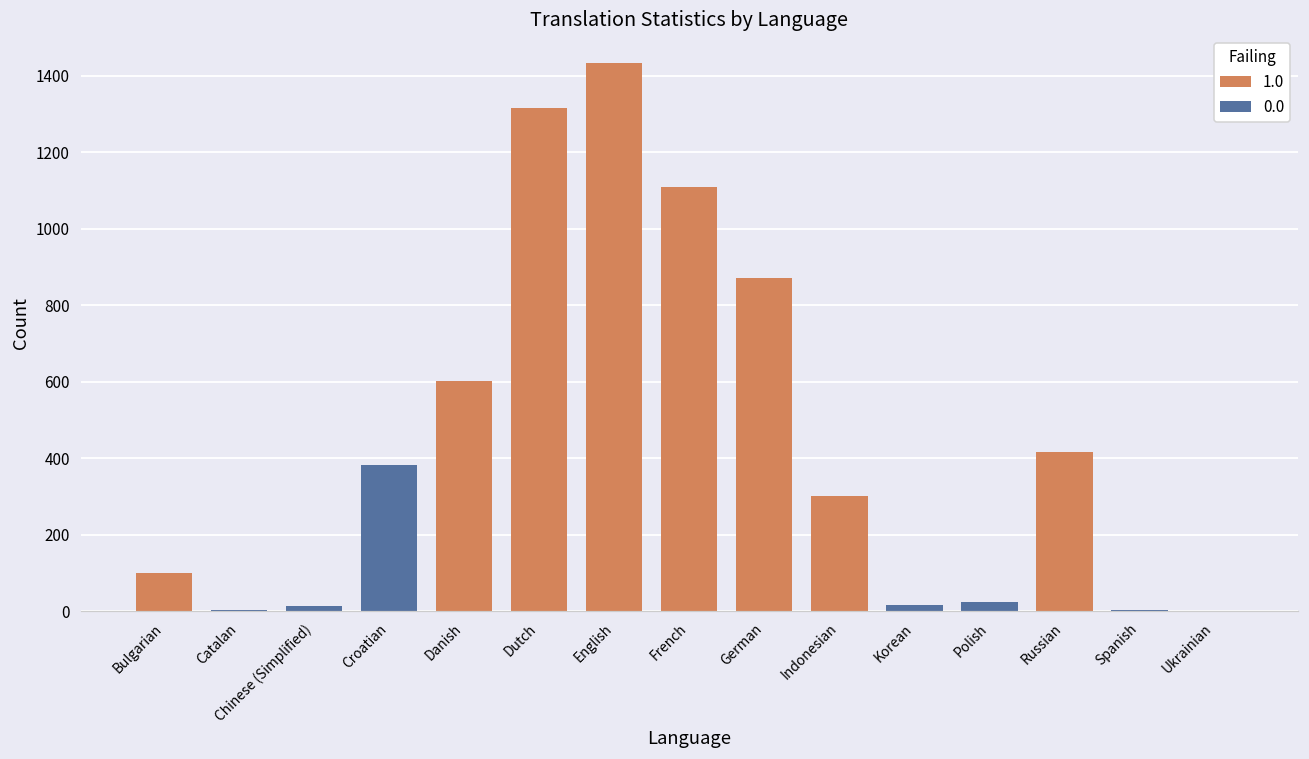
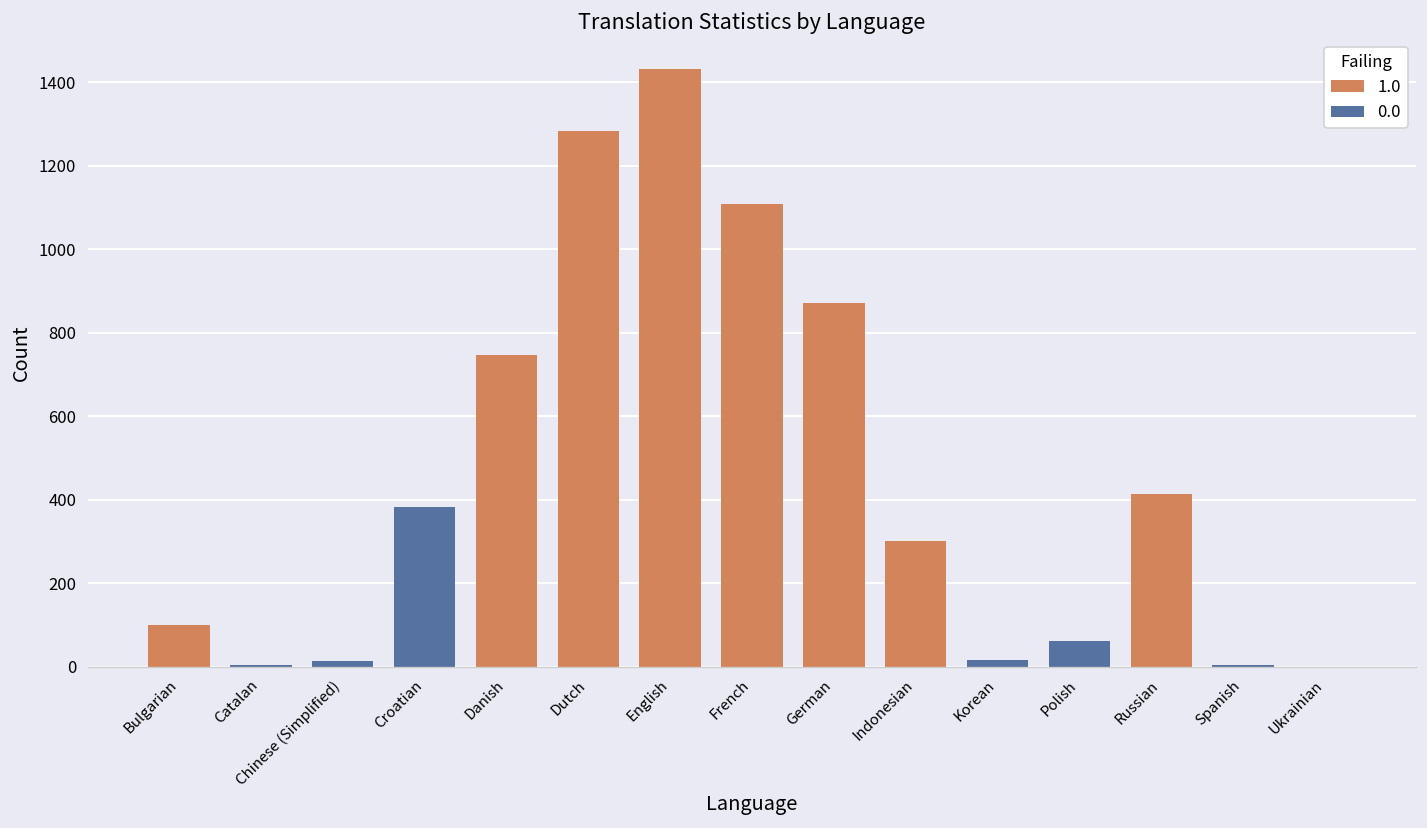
  {
    "Bulgarian": 100,
    "Chinese (Simplified)": 20,
    "Croatian": 380,
-   "Danish": 600,
-   "Dutch": 1320,
+   "Danish": 750,
+   "Dutch": 1280,
    "English": 1430,
    "French": 1110,
    "German": 870,
    "Indonesian": 300,
    "Korean": 20,
-   "Polish": 20,
+   "Polish": 60,
    "Russian": 420,
    "Ukrainian": 0
  }
